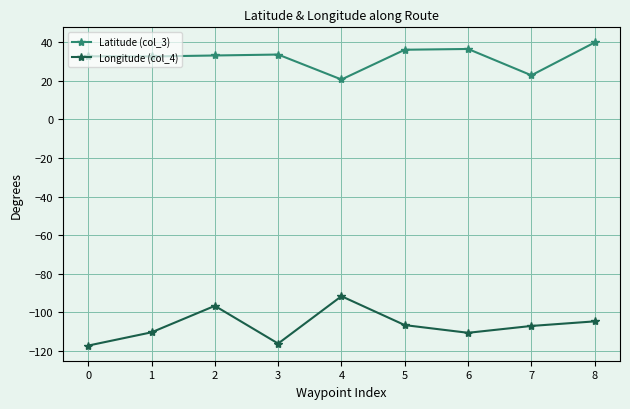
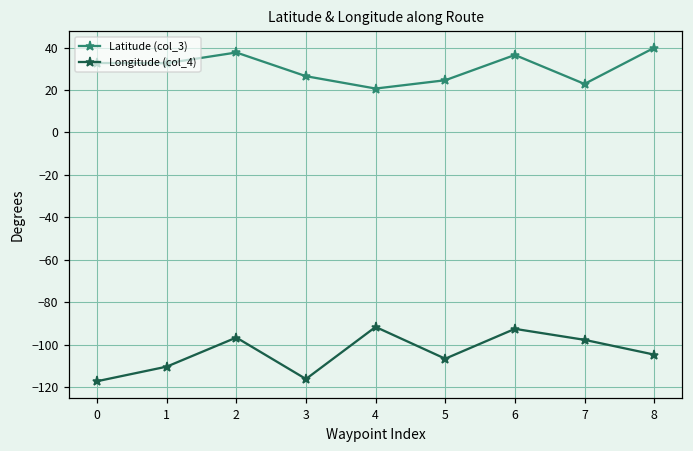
  {
    "Latitude (col_3)": {
-     "2": 33,
-     "3": 34,
+     "2": 38,
+     "3": 27,
      "4": 21,
-     "5": 36,
+     "5": 25,
      "6": 37,
      "7": 23,
      "8": 40
    },
    "Longitude (col_4)": {
      "0": -117,
      "1": -110,
      "2": -97,
      "3": -116,
      "4": -92,
      "5": -107,
-     "6": -111,
-     "7": -107,
+     "6": -93,
+     "7": -98,
      "8": -105
    }
  }
